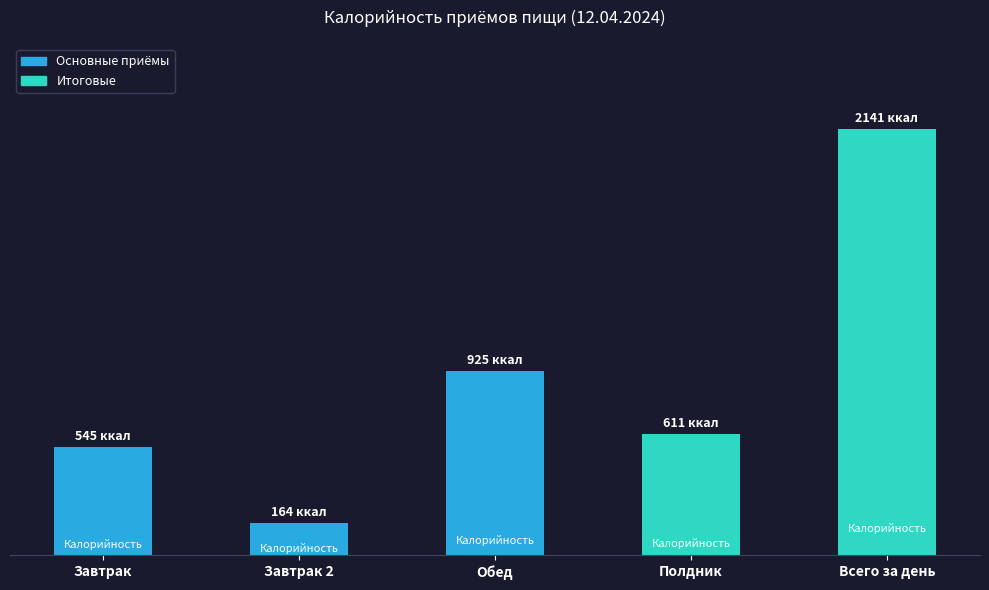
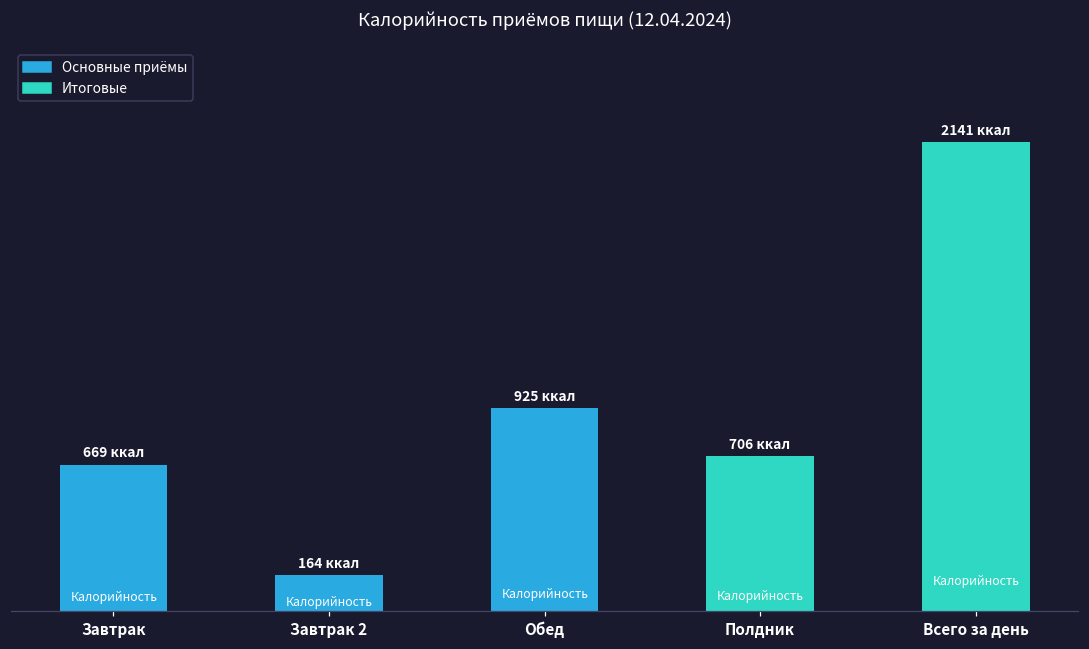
  {
-   "Завтрак": 545,
+   "Завтрак": 669,
    "Завтрак 2": 164,
    "Обед": 925,
-   "Полдник": 611,
+   "Полдник": 706,
    "Всего за день": 2141
  }
